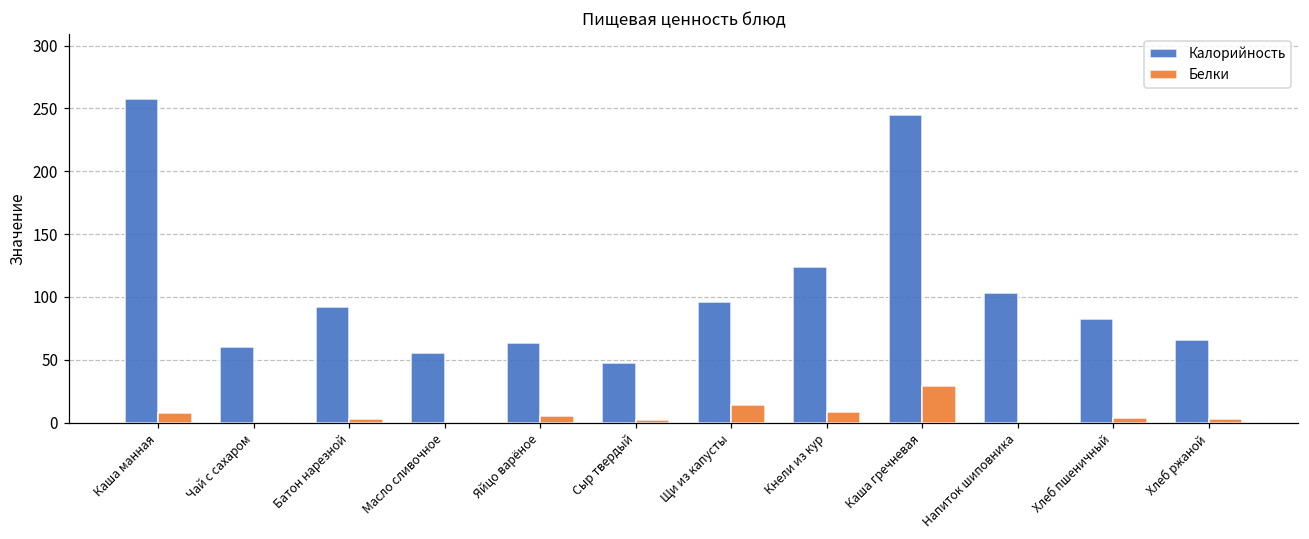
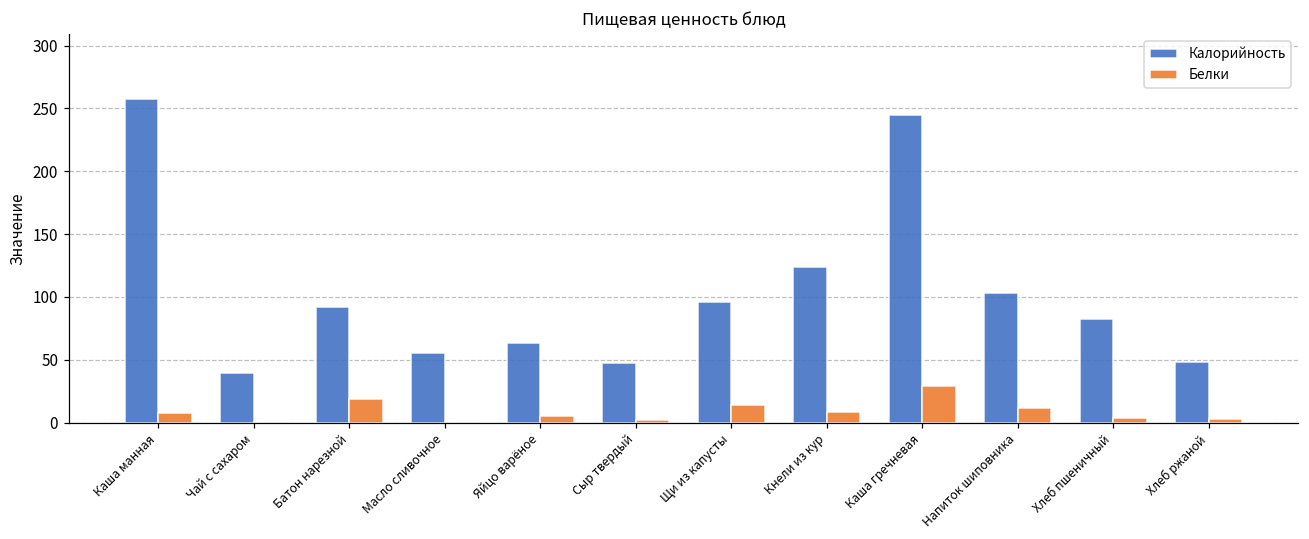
  {
    "Калорийность": {
      "Каша манная": 257,
-     "Чай с сахаром": 60,
+     "Чай с сахаром": 39,
      "Батон нарезной": 92,
      "Масло сливочное": 55,
      "Яйцо варёное": 63,
      "Сыр твердый": 47,
      "Щи из капусты": 96,
      "Кнели из кур": 124,
      "Каша гречневая": 245,
      "Напиток шиповника": 103,
      "Хлеб пшеничный": 82,
-     "Хлеб ржаной": 66
+     "Хлеб ржаной": 48
    },
    "Белки": {
      "Каша манная": 8,
-     "Батон нарезной": 3,
+     "Батон нарезной": 19,
      "Яйцо варёное": 5,
      "Сыр твердый": 2,
      "Щи из капусты": 14,
      "Кнели из кур": 8,
      "Каша гречневая": 29,
-     "Напиток шиповника": 1,
+     "Напиток шиповника": 12,
      "Хлеб пшеничный": 3,
      "Хлеб ржаной": 2
    }
  }
